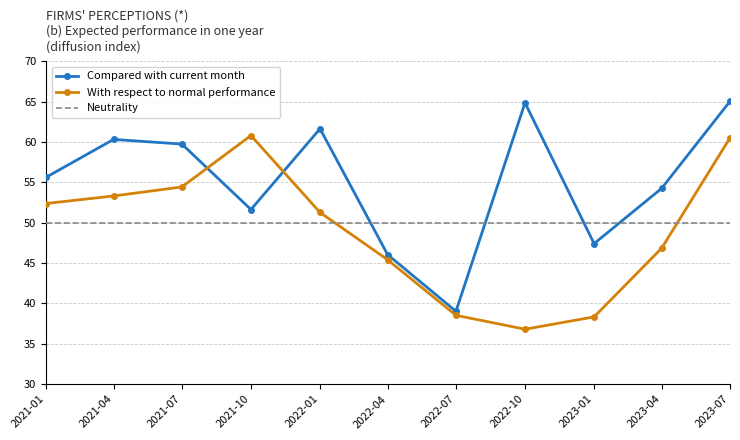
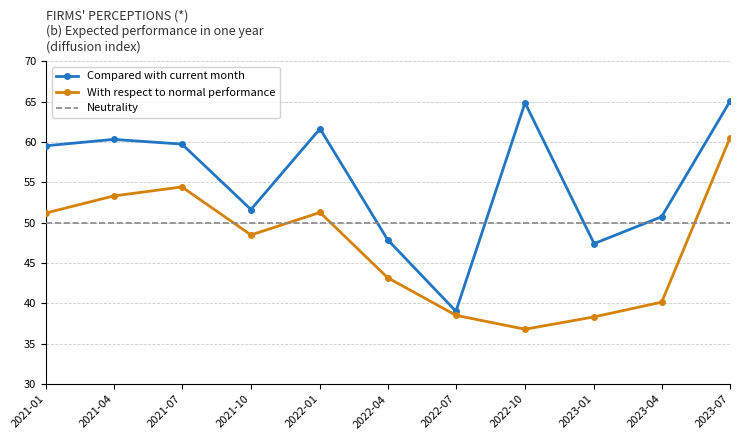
  {
    "Compared with current month": {
-     "2021-01": 56,
+     "2021-01": 60,
      "2021-04": 60,
      "2021-07": 60,
      "2021-10": 52,
      "2022-01": 62,
-     "2022-04": 46,
+     "2022-04": 48,
      "2022-07": 39,
      "2022-10": 65,
      "2023-01": 47,
-     "2023-04": 54,
+     "2023-04": 51,
      "2023-07": 65
    },
    "With respect to normal performance": {
-     "2021-01": 52,
+     "2021-01": 51,
      "2021-04": 53,
      "2021-07": 54,
-     "2021-10": 61,
+     "2021-10": 48,
      "2022-01": 51,
-     "2022-04": 45,
+     "2022-04": 43,
      "2022-07": 39,
      "2022-10": 37,
      "2023-01": 38,
-     "2023-04": 47,
+     "2023-04": 40,
      "2023-07": 61
    },
    "Neutrality": {
      "2021-01": 50,
      "2021-04": 50,
      "2021-07": 50,
      "2021-10": 50,
      "2022-01": 50,
      "2022-04": 50,
      "2022-07": 50,
      "2022-10": 50,
      "2023-01": 50,
      "2023-04": 50,
      "2023-07": 50
    }
  }
